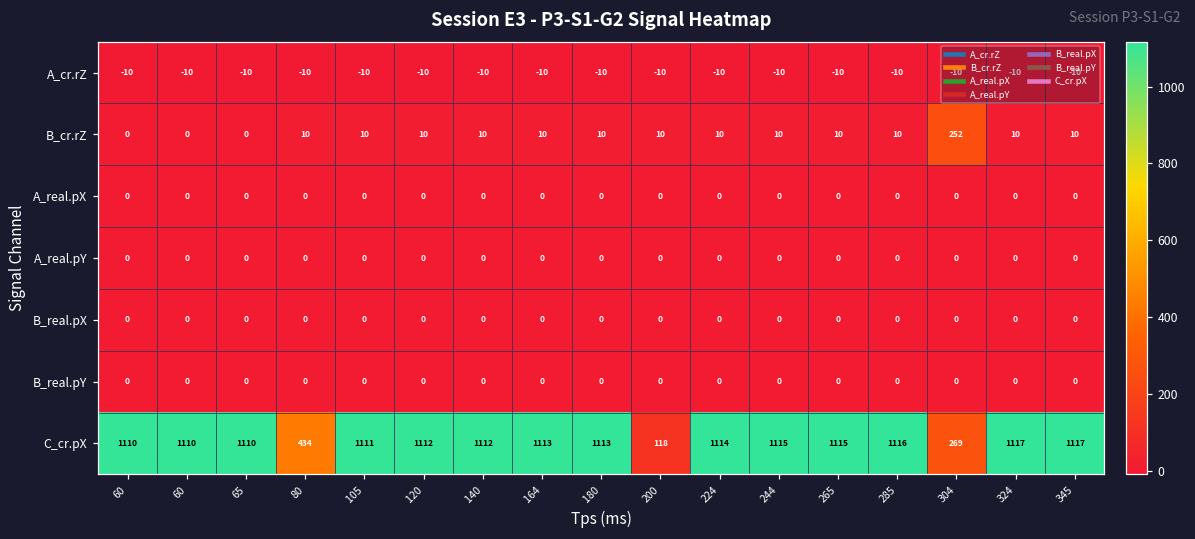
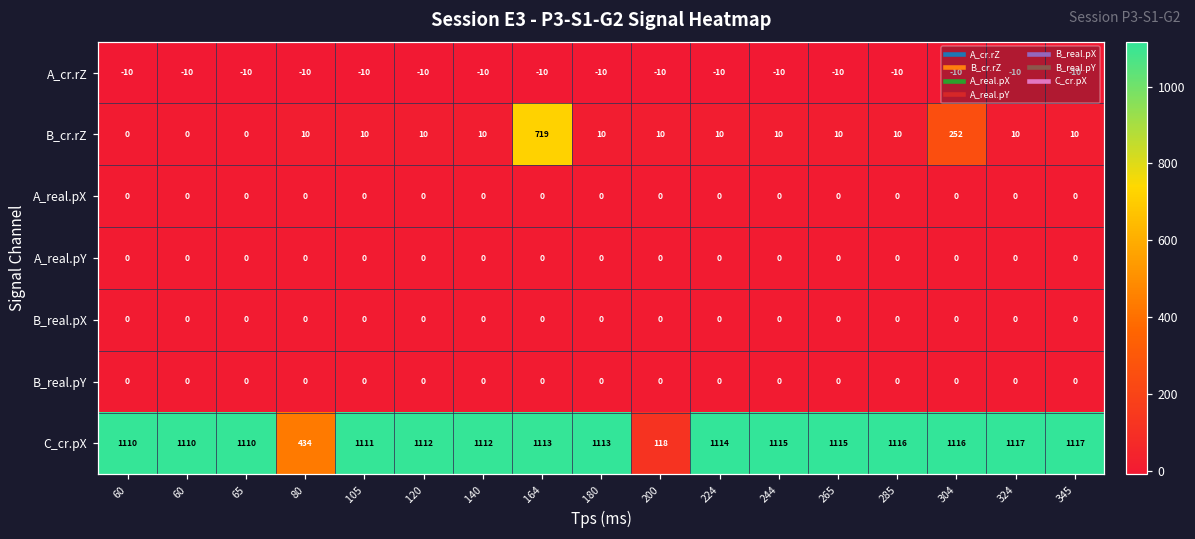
  {
    "A_cr.rZ": {
      "65": -10,
      "80": -10,
      "105": -10,
      "120": -10,
      "140": -10,
      "164": -10,
      "180": -10,
      "200": -10,
      "224": -10,
      "244": -10,
      "265": -10,
      "285": -10
    },
    "B_cr.rZ": {
      "65": 0,
      "80": 10,
      "105": 10,
      "120": 10,
      "140": 10,
-     "164": 10,
+     "164": 719,
      "180": 10,
      "200": 10,
      "224": 10,
      "244": 10,
      "265": 10,
      "285": 10,
      "304": 252,
      "324": 10,
      "345": 10
    },
    "A_real.pX": {
      "65": 0,
      "80": 0,
      "105": 0,
      "120": 0,
      "140": 0,
      "164": 0,
      "180": 0,
      "200": 0,
      "224": 0,
      "244": 0,
      "265": 0,
      "285": 0,
      "304": 0,
      "324": 0,
      "345": 0
    },
    "A_real.pY": {
      "65": 0,
      "80": 0,
      "105": 0,
      "120": 0,
      "140": 0,
      "164": 0,
      "180": 0,
      "200": 0,
      "224": 0,
      "244": 0,
      "265": 0,
      "285": 0,
      "304": 0,
      "324": 0,
      "345": 0
    },
    "B_real.pX": {
      "65": 0,
      "80": 0,
      "105": 0,
      "120": 0,
      "140": 0,
      "164": 0,
      "180": 0,
      "200": 0,
      "224": 0,
      "244": 0,
      "265": 0,
      "285": 0,
      "304": 0,
      "324": 0,
      "345": 0
    },
    "B_real.pY": {
      "65": 0,
      "80": 0,
      "105": 0,
      "120": 0,
      "140": 0,
      "164": 0,
      "180": 0,
      "200": 0,
      "224": 0,
      "244": 0,
      "265": 0,
      "285": 0,
      "304": 0,
      "324": 0,
      "345": 0
    },
    "C_cr.pX": {
      "65": 1110,
      "80": 434,
      "105": 1111,
      "120": 1112,
      "140": 1112,
      "164": 1113,
      "180": 1113,
      "200": 118,
      "224": 1114,
      "244": 1115,
      "265": 1115,
      "285": 1116,
-     "304": 269,
+     "304": 1116,
      "324": 1117,
      "345": 1117
    }
  }
